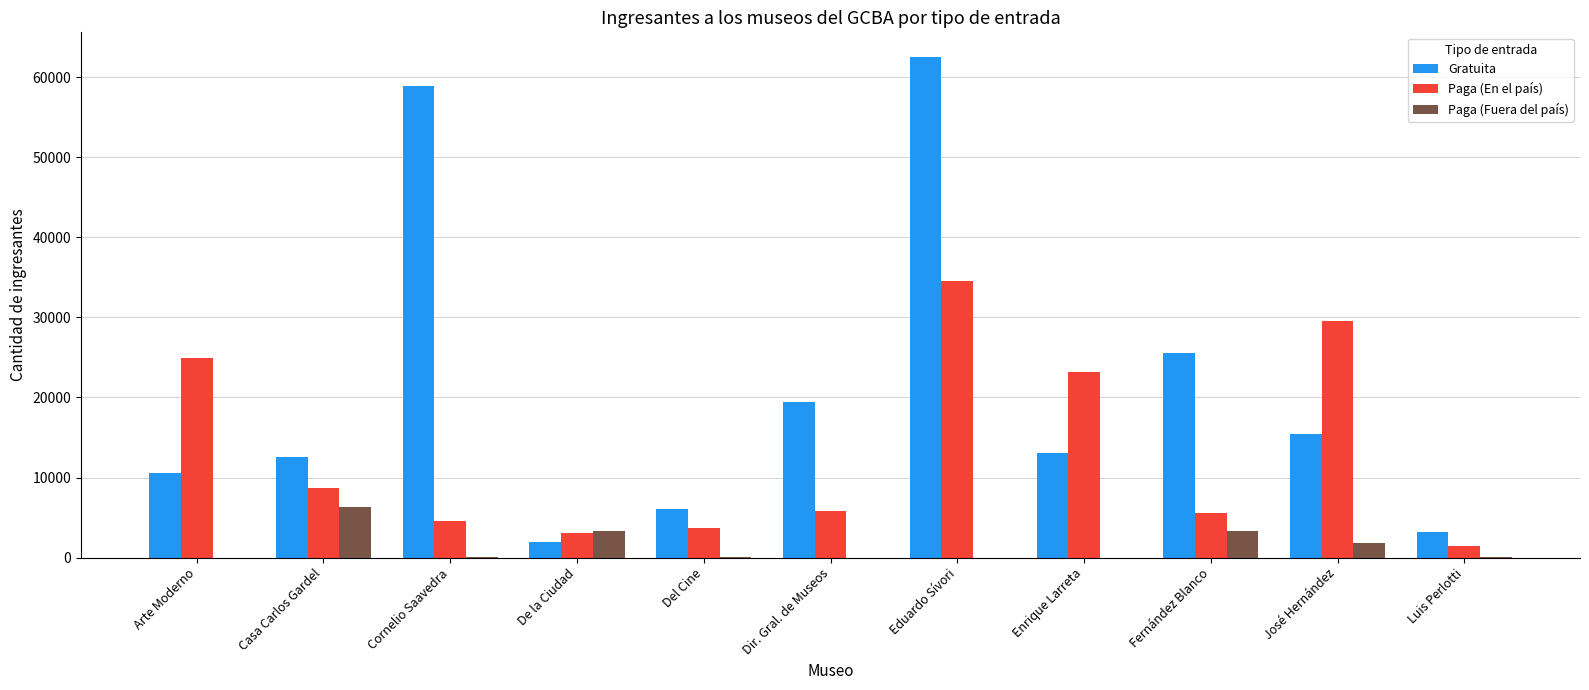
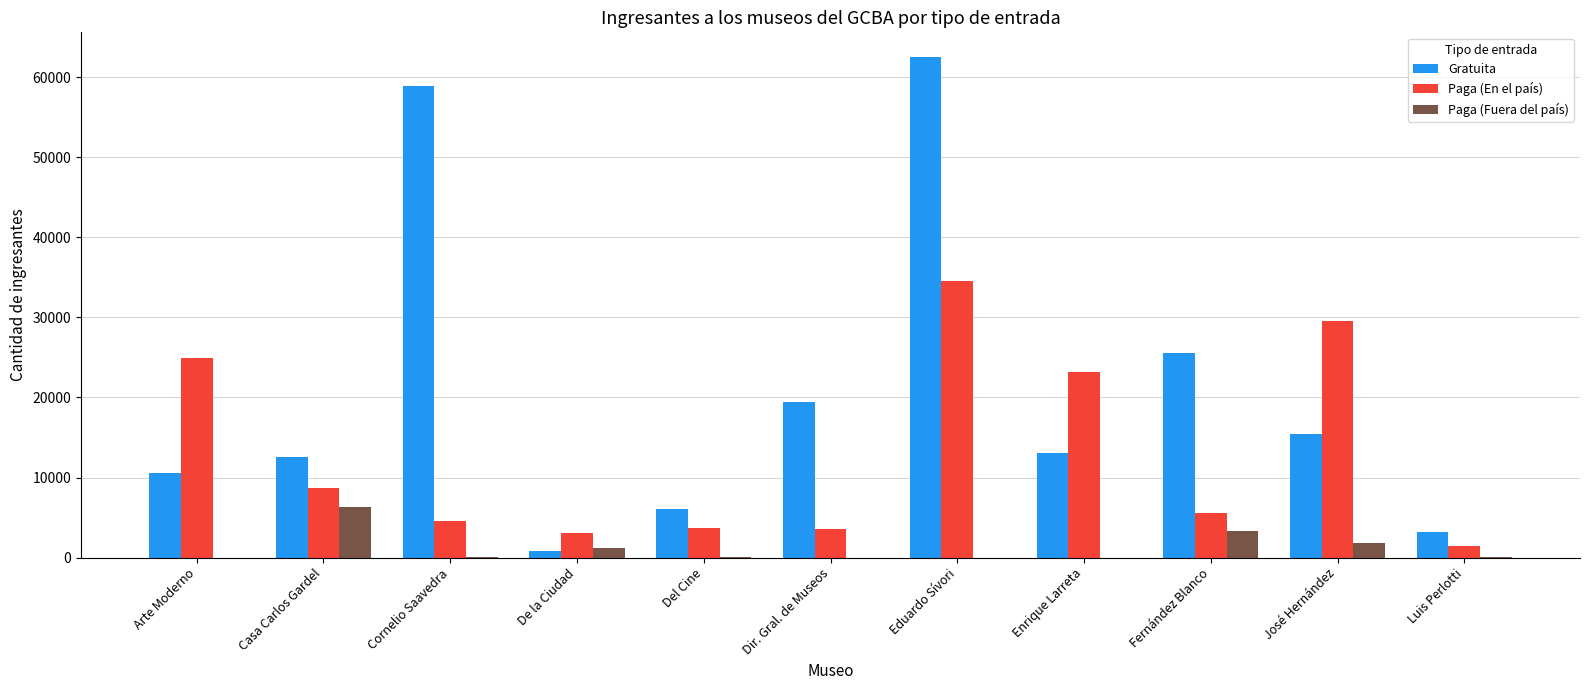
  {
    "Gratuita": {
      "Arte Moderno": 11000,
      "Casa Carlos Gardel": 13000,
      "Cornelio Saavedra": 59000,
-     "De la Ciudad": 2000,
+     "De la Ciudad": 1000,
      "Del Cine": 6000,
      "Dir. Gral. de Museos": 19000,
      "Eduardo Sívori": 62000,
      "Enrique Larreta": 13000,
      "Fernández Blanco": 26000,
      "José Hernández": 15000,
      "Luis Perlotti": 3000
    },
    "Paga (En el país)": {
      "Arte Moderno": 25000,
      "Casa Carlos Gardel": 9000,
      "Cornelio Saavedra": 5000,
      "De la Ciudad": 3000,
      "Del Cine": 4000,
-     "Dir. Gral. de Museos": 6000,
+     "Dir. Gral. de Museos": 4000,
      "Eduardo Sívori": 35000,
      "Enrique Larreta": 23000,
      "Fernández Blanco": 6000,
      "José Hernández": 30000,
      "Luis Perlotti": 1000
    },
    "Paga (Fuera del país)": {
      "Arte Moderno": 0,
      "Casa Carlos Gardel": 6000,
-     "De la Ciudad": 3000,
+     "De la Ciudad": 1000,
      "Dir. Gral. de Museos": 0,
      "Eduardo Sívori": 0,
      "Enrique Larreta": 0,
      "Fernández Blanco": 3000,
      "José Hernández": 2000
    }
  }
